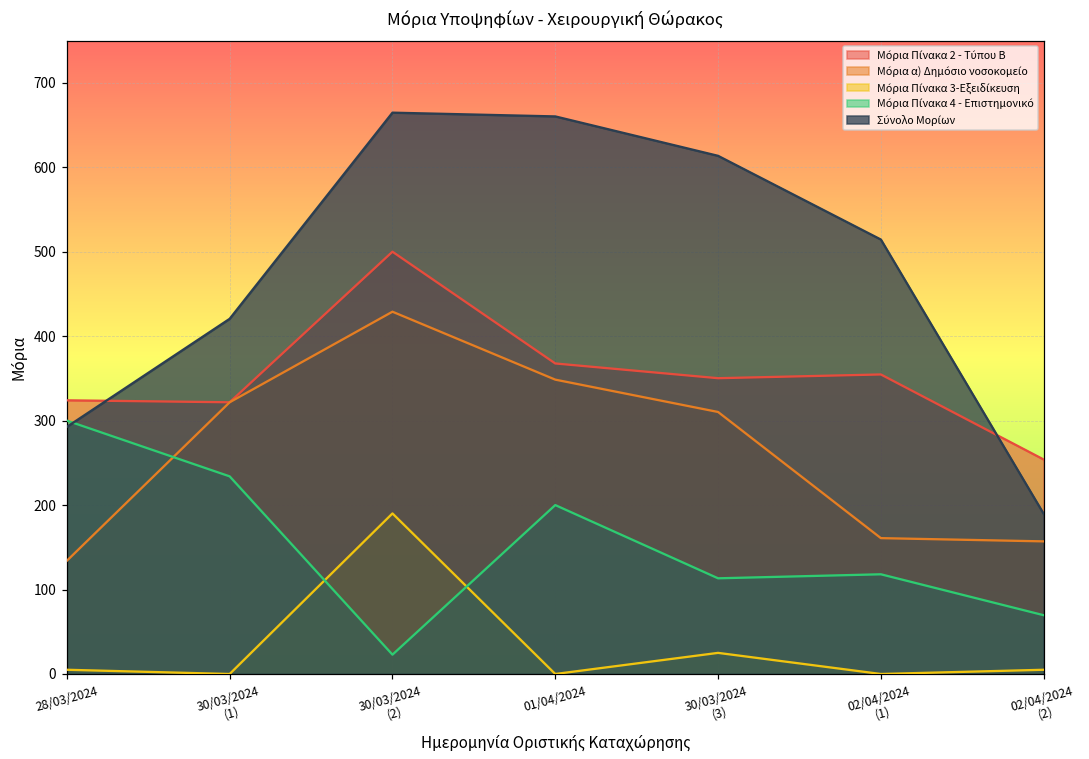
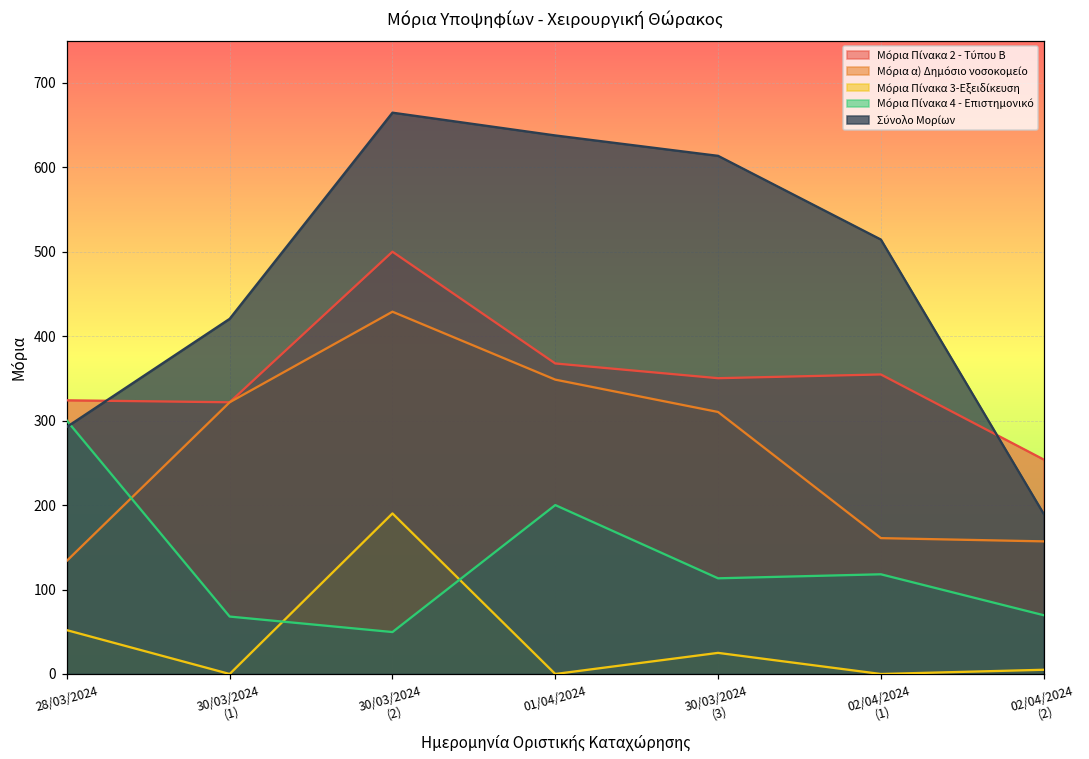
  {
    "Μόρια Πίνακα 3-Εξειδίκευση": {
-     "28/03/2024": 10,
+     "28/03/2024": 50,
      "30/03/2024 (1)": 0,
      "30/03/2024 (2)": 190,
      "01/04/2024": 0,
      "30/03/2024 (3)": 30,
      "02/04/2024 (1)": 0,
      "02/04/2024 (2)": 10
    },
    "Μόρια Πίνακα 4 - Επιστημονικό": {
      "28/03/2024": 300,
-     "30/03/2024 (1)": 230,
-     "30/03/2024 (2)": 20,
+     "30/03/2024 (1)": 70,
+     "30/03/2024 (2)": 50,
      "01/04/2024": 200,
      "30/03/2024 (3)": 110,
      "02/04/2024 (1)": 120,
      "02/04/2024 (2)": 70
    },
    "Σύνολο Μορίων": {
      "28/03/2024": 290,
      "30/03/2024 (1)": 420,
      "30/03/2024 (2)": 660,
-     "01/04/2024": 660,
+     "01/04/2024": 640,
      "30/03/2024 (3)": 610,
      "02/04/2024 (1)": 510,
      "02/04/2024 (2)": 190
    }
  }
